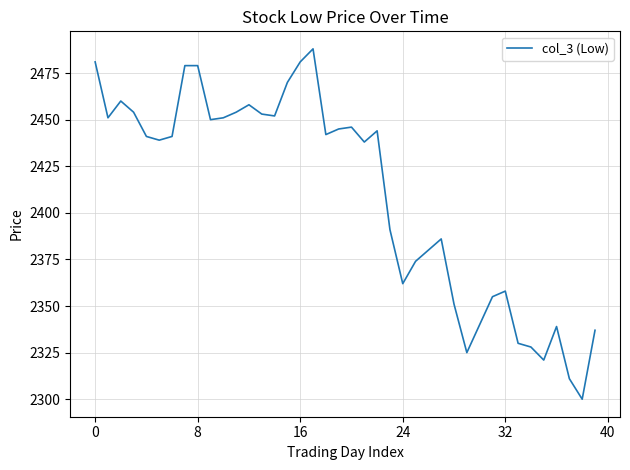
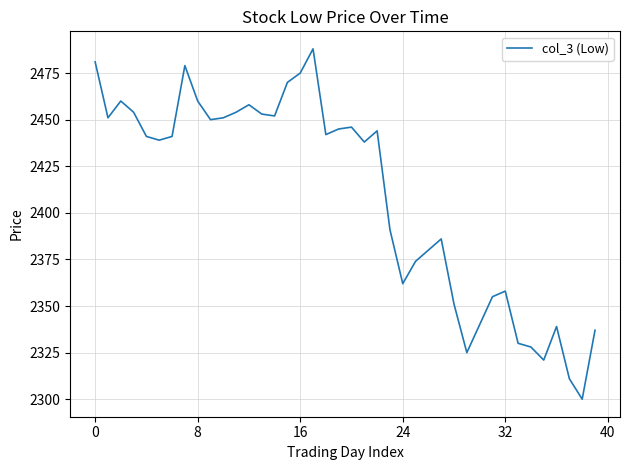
  {
    "0": 2481,
-   "8": 2479,
-   "16": 2481,
+   "8": 2460,
+   "16": 2475,
    "24": 2362,
    "32": 2358
  }
